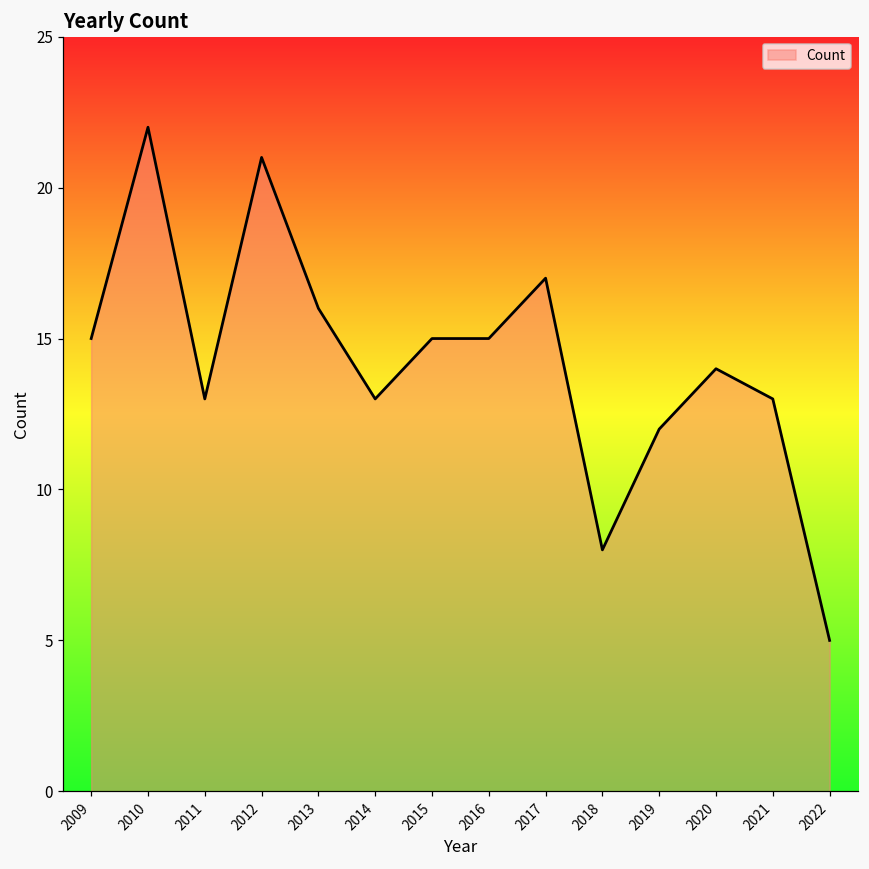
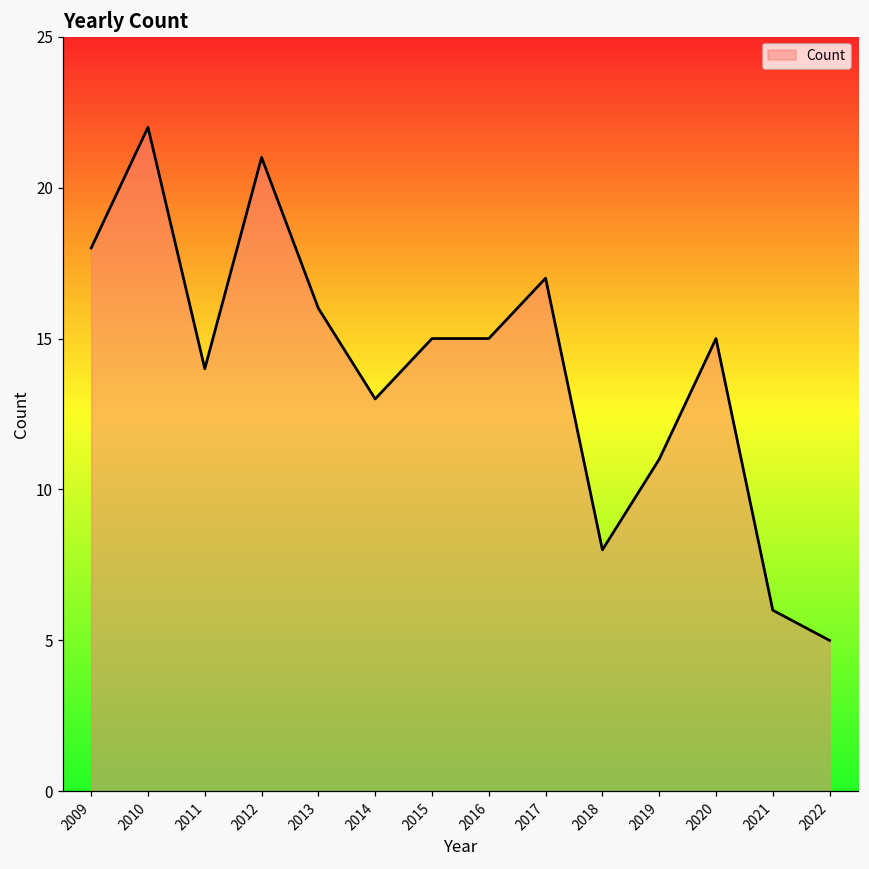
  {
-   "2009": 15,
+   "2009": 18,
    "2010": 22,
-   "2011": 13,
+   "2011": 14,
    "2012": 21,
    "2013": 16,
    "2014": 13,
    "2015": 15,
    "2016": 15,
    "2017": 17,
    "2018": 8,
-   "2019": 12,
-   "2020": 14,
-   "2021": 13,
+   "2019": 11,
+   "2020": 15,
+   "2021": 6,
    "2022": 5
  }
